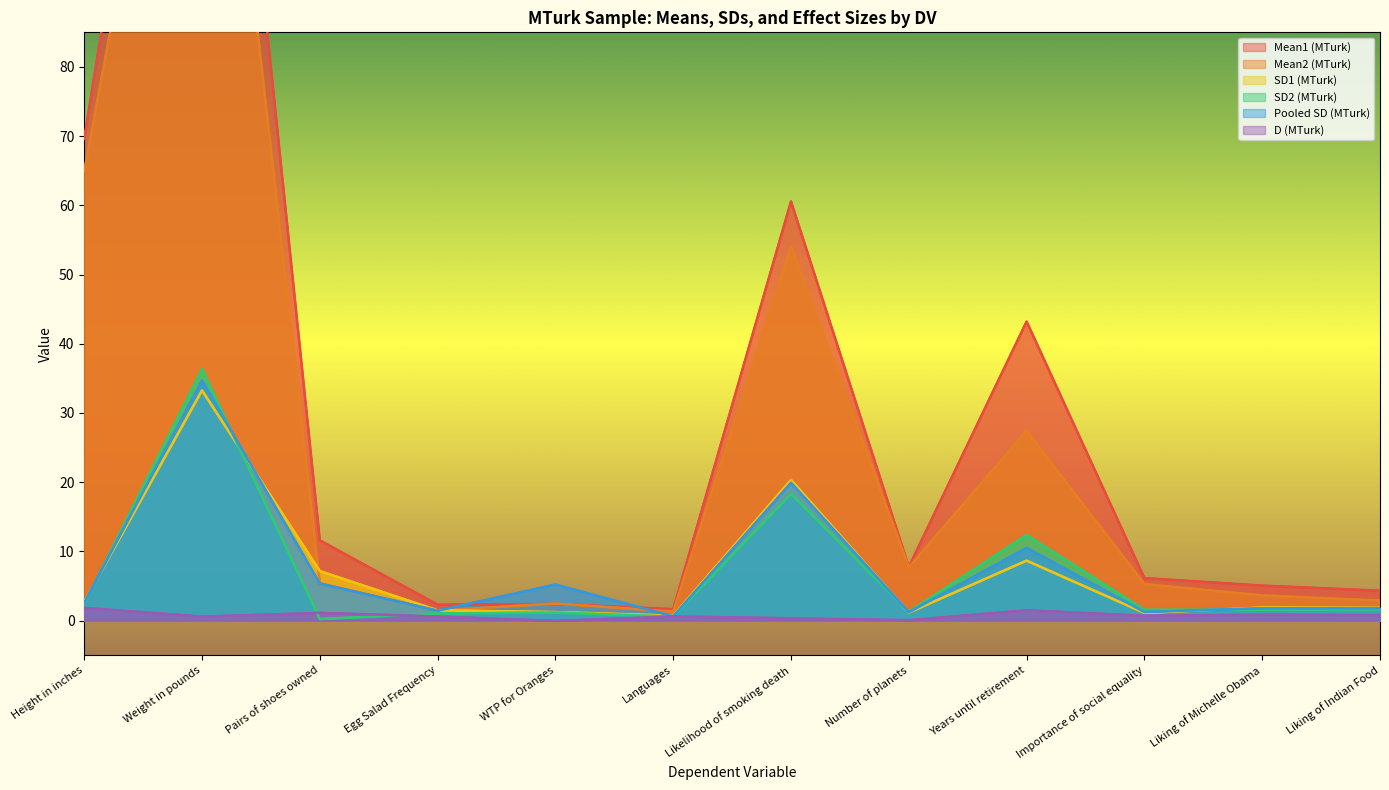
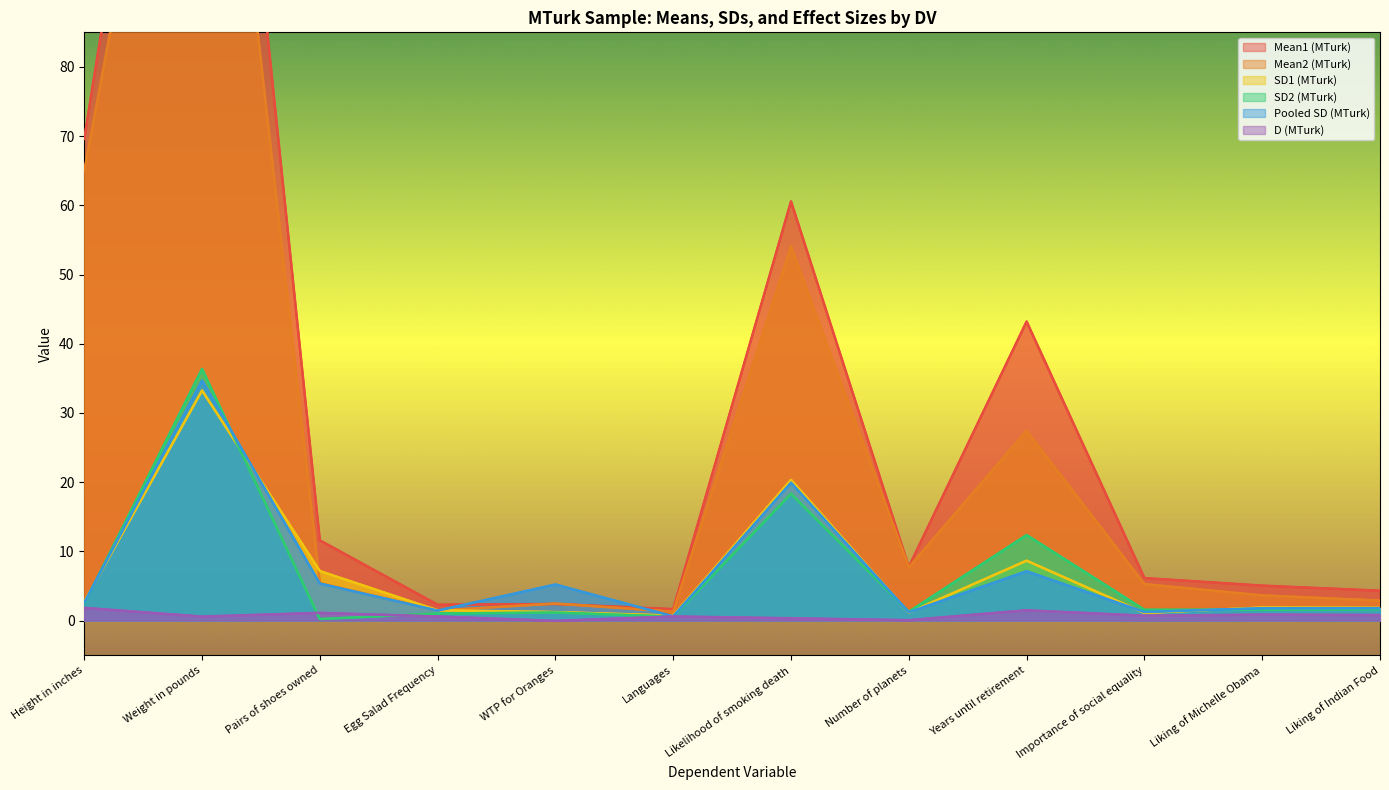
  {
    "SD2 (MTurk)": {
      "Weight in pounds": 36,
      "Pairs of shoes owned": 0,
      "Egg Salad Frequency": 1,
      "Likelihood of smoking death": 18,
      "Years until retirement": 12
    },
    "Pooled SD (MTurk)": {
      "Weight in pounds": 35,
      "WTP for Oranges": 5,
      "Likelihood of smoking death": 20,
-     "Years until retirement": 11
+     "Years until retirement": 7
    }
  }
